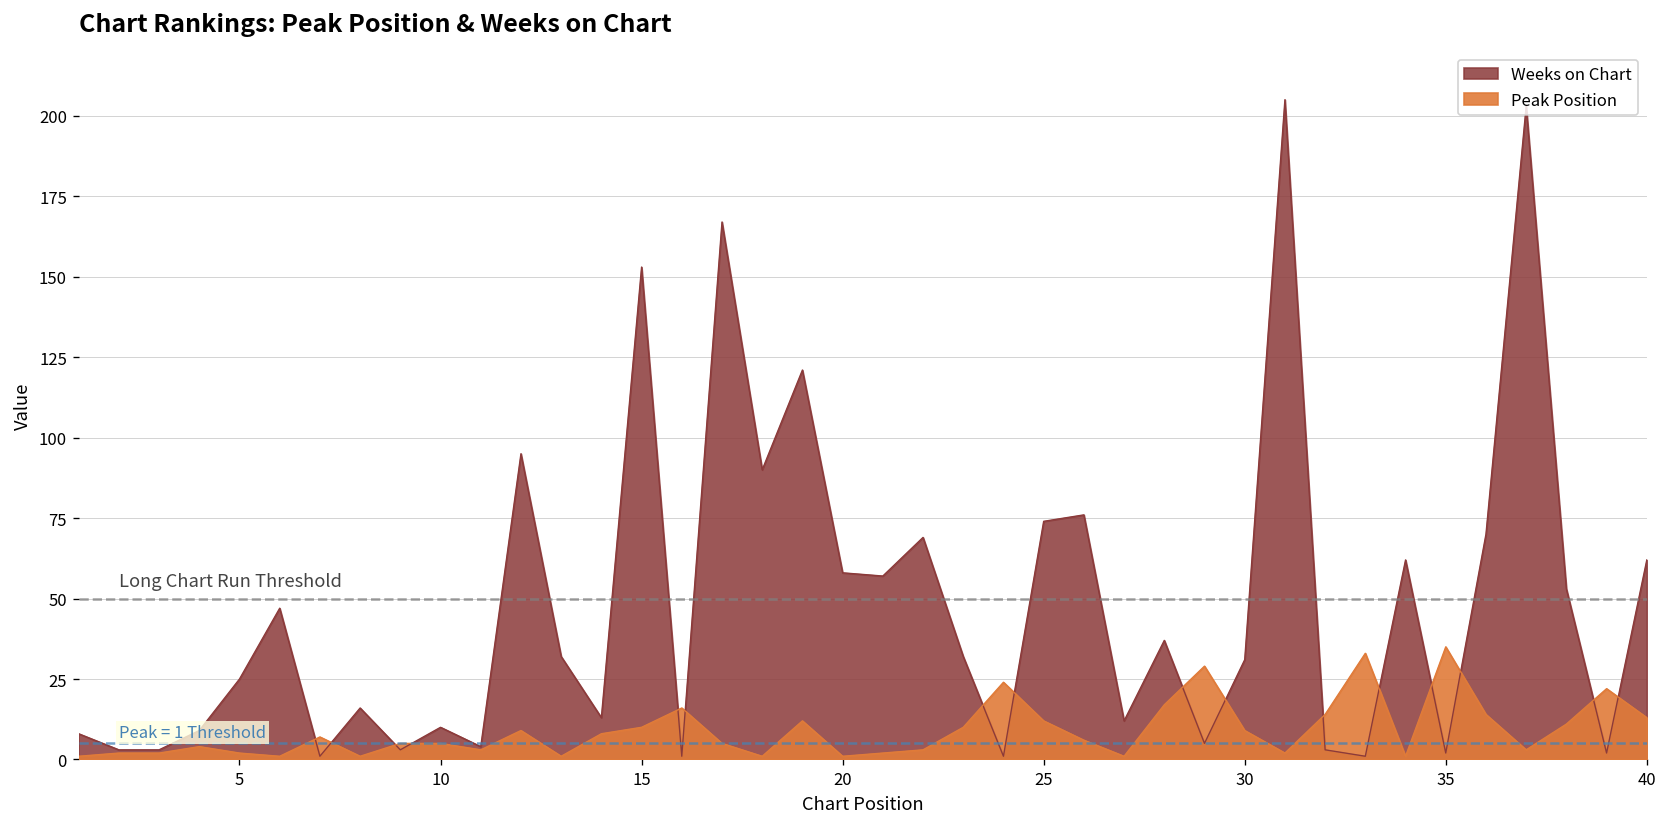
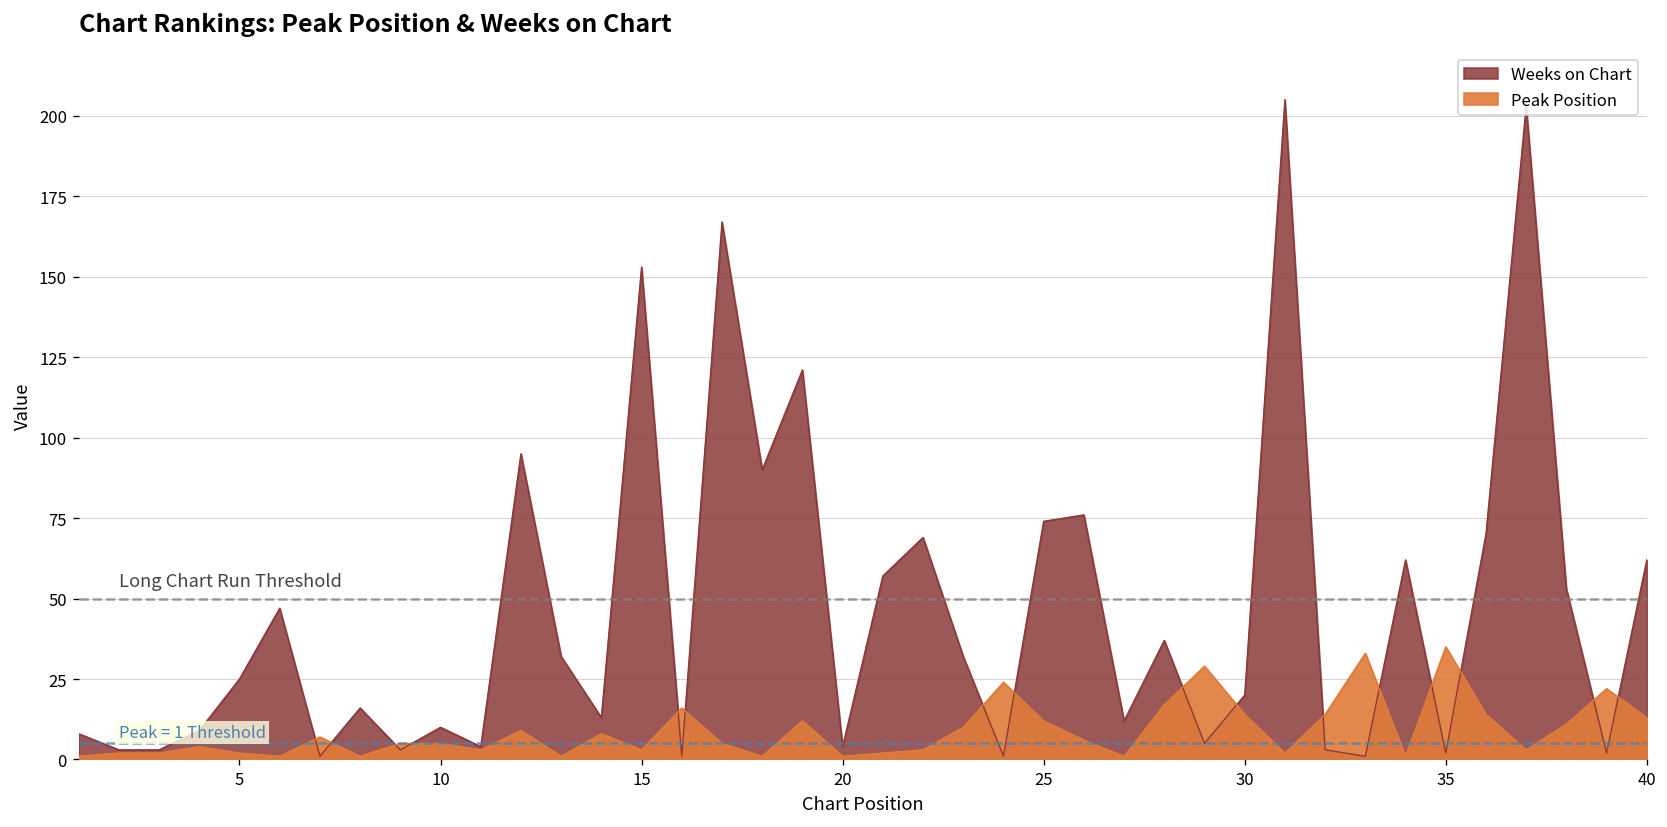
  {
    "Weeks on Chart": {
      "5": 25,
      "10": 10,
      "15": 153,
-     "20": 58,
+     "20": 4,
      "25": 74,
-     "30": 31,
+     "30": 20,
      "35": 2,
      "40": 62
    },
    "Peak Position": {
      "5": 2,
      "10": 5,
-     "15": 10,
+     "15": 3,
      "20": 1,
      "25": 12,
-     "30": 9,
+     "30": 14,
      "35": 35,
      "40": 13
    }
  }
